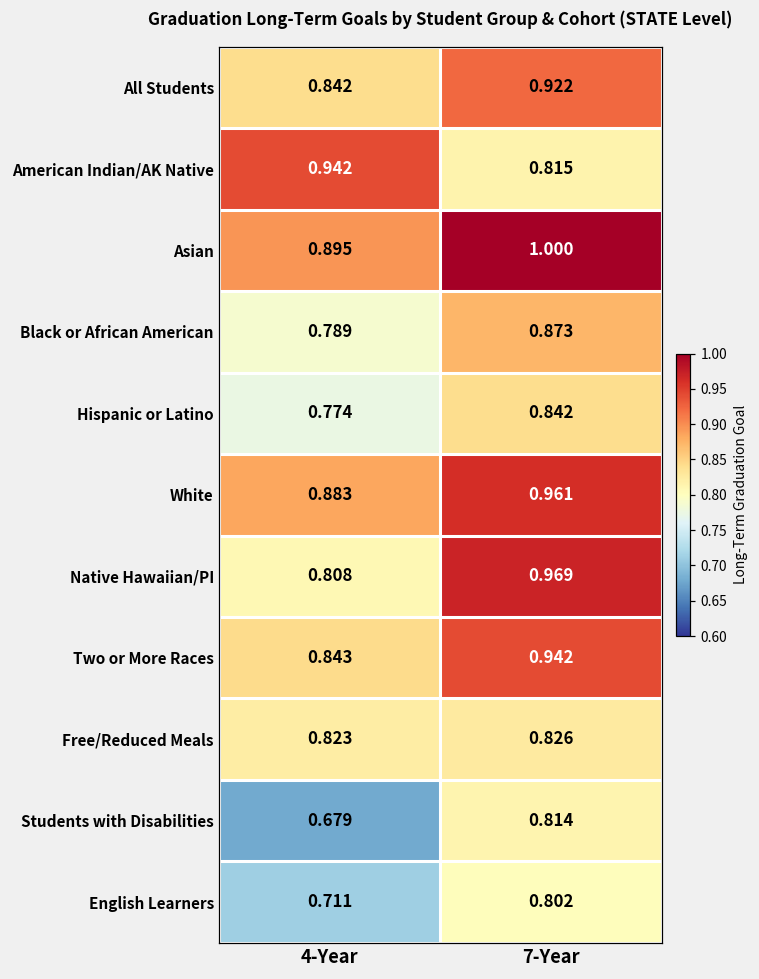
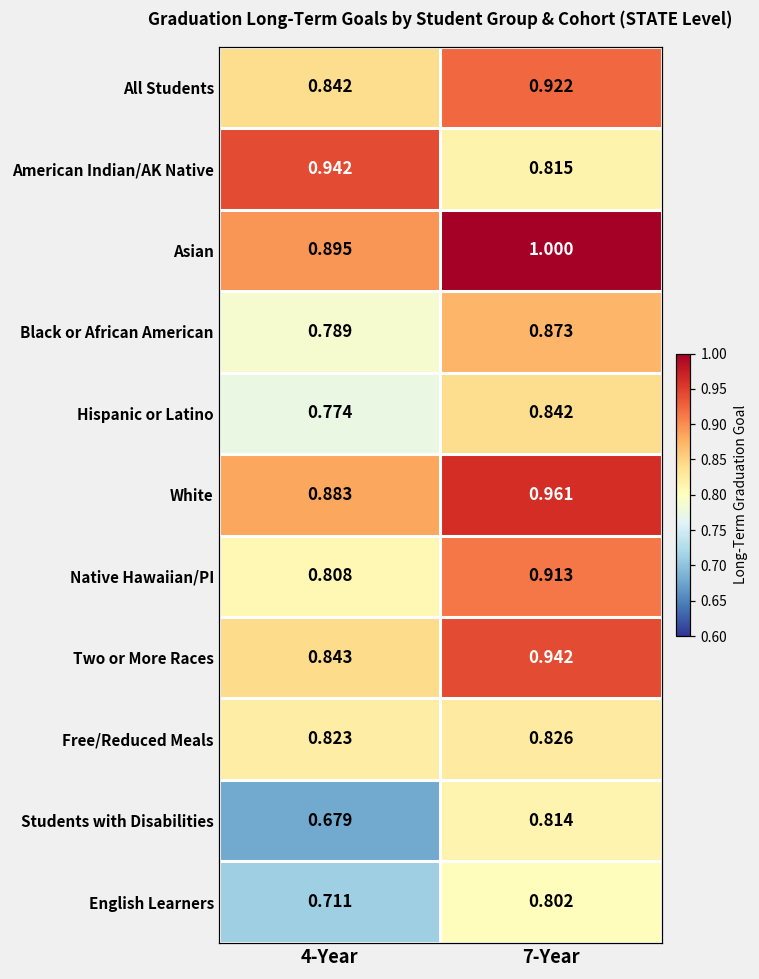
  {
    "All Students": {
      "4-Year": 0.842,
      "7-Year": 0.922
    },
    "American Indian/AK Native": {
      "4-Year": 0.942,
      "7-Year": 0.815
    },
    "Asian": {
      "4-Year": 0.895,
      "7-Year": 1.000
    },
    "Black or African American": {
      "4-Year": 0.789,
      "7-Year": 0.873
    },
    "Hispanic or Latino": {
      "4-Year": 0.774,
      "7-Year": 0.842
    },
    "White": {
      "4-Year": 0.883,
      "7-Year": 0.961
    },
    "Native Hawaiian/PI": {
      "4-Year": 0.808,
-     "7-Year": 0.969
+     "7-Year": 0.913
    },
    "Two or More Races": {
      "4-Year": 0.843,
      "7-Year": 0.942
    },
    "Free/Reduced Meals": {
      "4-Year": 0.823,
      "7-Year": 0.826
    },
    "Students with Disabilities": {
      "4-Year": 0.679,
      "7-Year": 0.814
    },
    "English Learners": {
      "4-Year": 0.711,
      "7-Year": 0.802
    }
  }
